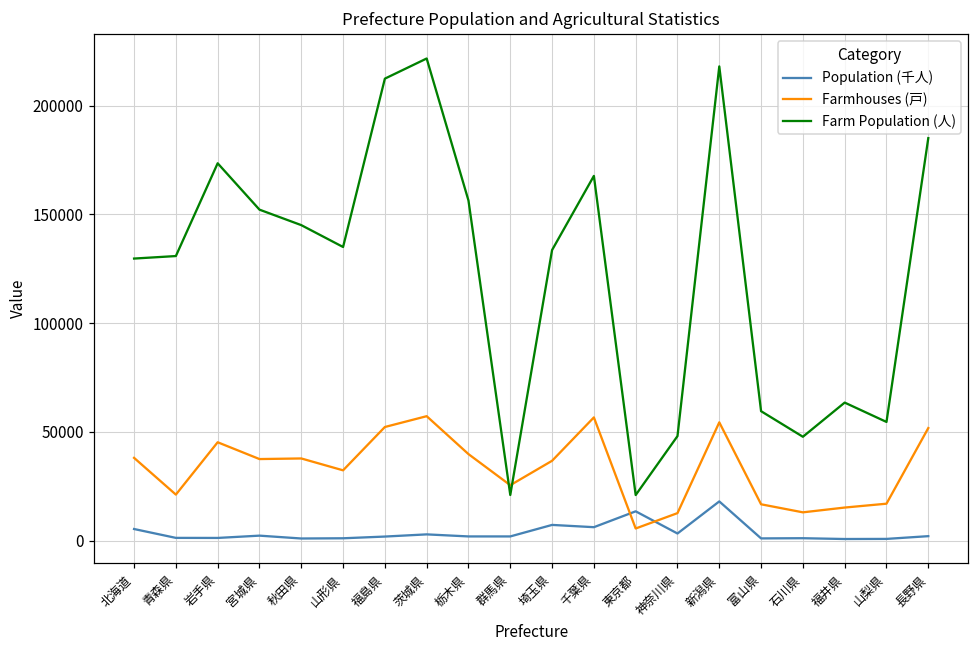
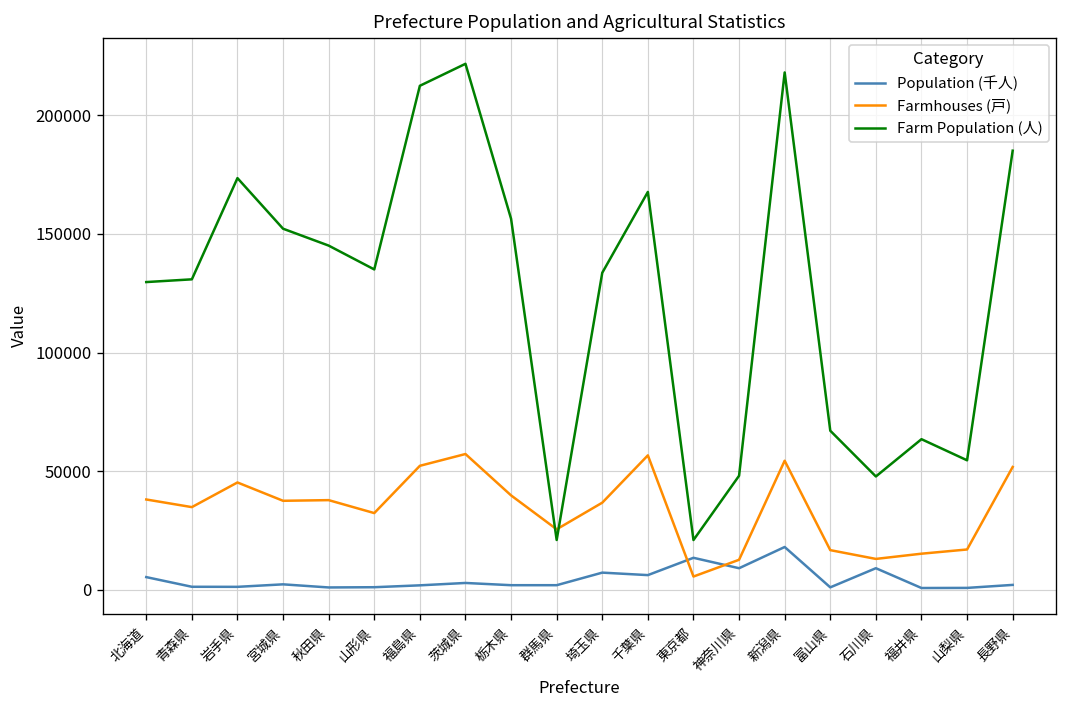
  {
    "Population (千人)": {
      "北海道": 5000,
      "青森県": 1000,
      "岩手県": 1000,
      "宮城県": 2000,
      "秋田県": 1000,
      "山形県": 1000,
      "福島県": 2000,
      "茨城県": 3000,
      "栃木県": 2000,
      "群馬県": 2000,
      "埼玉県": 7000,
      "千葉県": 6000,
      "東京都": 14000,
-     "神奈川県": 3000,
+     "神奈川県": 9000,
      "新潟県": 18000,
      "富山県": 1000,
-     "石川県": 1000,
+     "石川県": 9000,
      "福井県": 1000,
      "山梨県": 1000,
      "長野県": 2000
    },
    "Farmhouses (戸)": {
      "北海道": 38000,
-     "青森県": 21000,
+     "青森県": 35000,
      "岩手県": 45000,
      "宮城県": 38000,
      "秋田県": 38000,
      "山形県": 32000,
      "福島県": 52000,
      "茨城県": 57000,
      "栃木県": 40000,
      "群馬県": 26000,
      "埼玉県": 37000,
      "千葉県": 57000,
      "東京都": 6000,
      "神奈川県": 13000,
      "新潟県": 54000,
      "富山県": 17000,
      "石川県": 13000,
      "福井県": 15000,
      "山梨県": 17000,
      "長野県": 52000
    },
    "Farm Population (人)": {
      "北海道": 130000,
      "青森県": 131000,
      "岩手県": 173000,
      "宮城県": 152000,
      "秋田県": 145000,
      "山形県": 135000,
      "福島県": 212000,
      "茨城県": 222000,
      "栃木県": 156000,
      "群馬県": 21000,
      "埼玉県": 134000,
      "千葉県": 168000,
      "東京都": 21000,
      "神奈川県": 48000,
      "新潟県": 218000,
-     "富山県": 60000,
+     "富山県": 67000,
      "石川県": 48000,
      "福井県": 63000,
      "山梨県": 55000,
      "長野県": 185000
    }
  }
